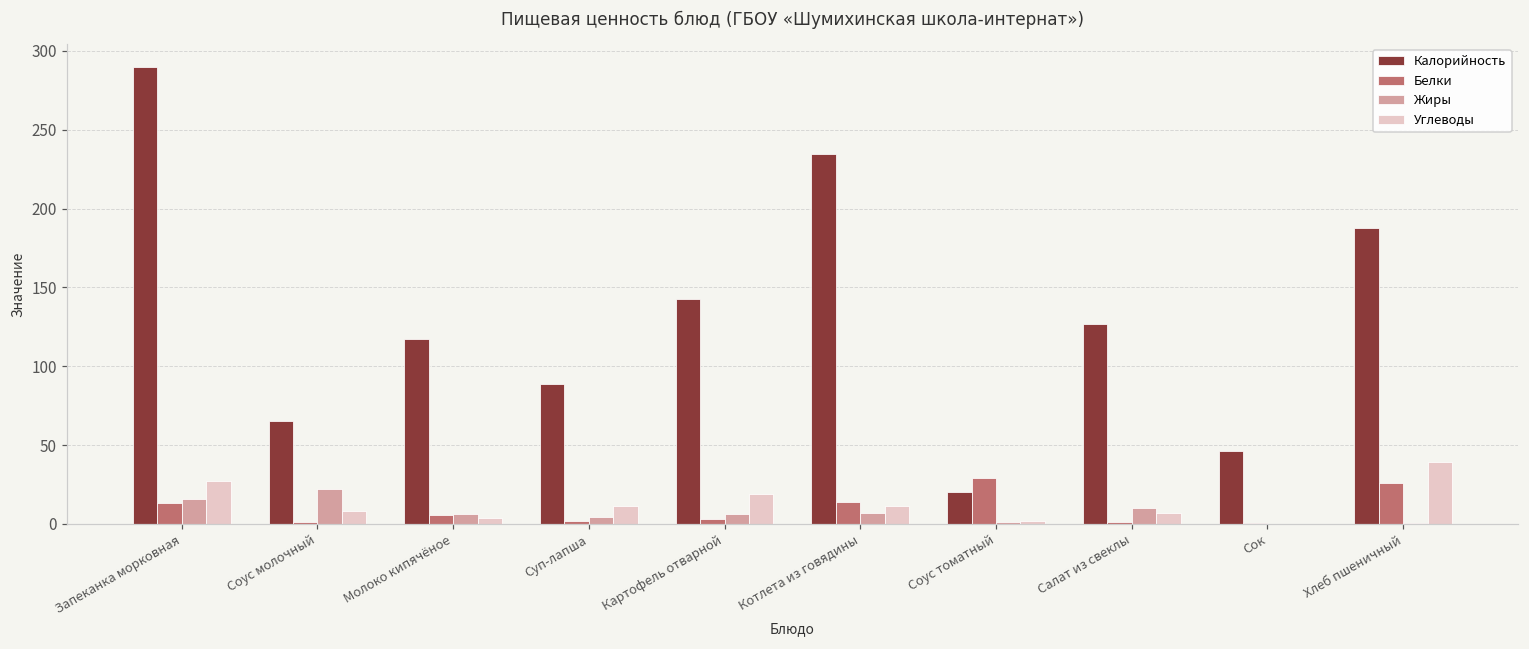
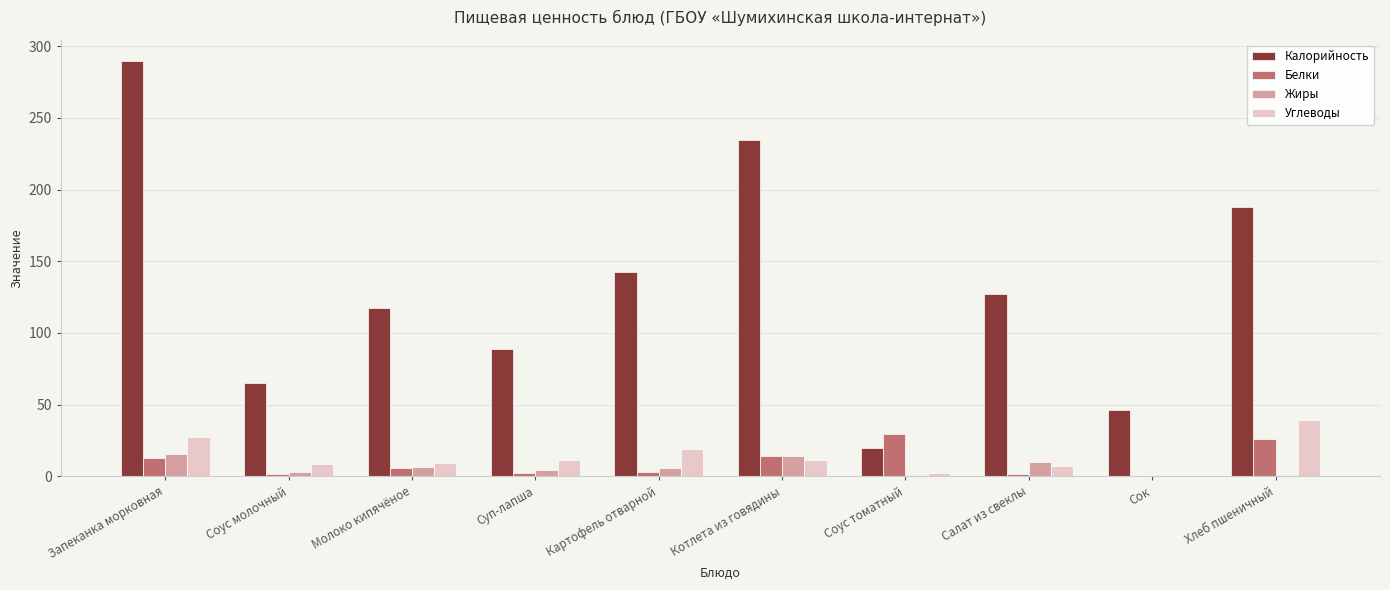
  {
    "Калорийность": {
      "Запеканка морковная": 290,
      "Соус молочный": 65,
      "Молоко кипячёное": 117,
      "Суп-лапша": 89,
      "Картофель отварной": 143,
      "Котлета из говядины": 235,
      "Соус томатный": 20,
      "Салат из свеклы": 127,
      "Сок": 46,
      "Хлеб пшеничный": 188
    },
    "Белки": {
      "Запеканка морковная": 13,
      "Молоко кипячёное": 6,
      "Суп-лапша": 2,
      "Картофель отварной": 3,
      "Котлета из говядины": 14,
      "Соус томатный": 29,
      "Хлеб пшеничный": 26
    },
    "Жиры": {
      "Запеканка морковная": 16,
-     "Соус молочный": 22,
+     "Соус молочный": 3,
      "Молоко кипячёное": 6,
      "Суп-лапша": 4,
      "Картофель отварной": 6,
-     "Котлета из говядины": 7,
+     "Котлета из говядины": 14,
      "Салат из свеклы": 10
    },
    "Углеводы": {
      "Запеканка морковная": 27,
      "Соус молочный": 8,
-     "Молоко кипячёное": 4,
+     "Молоко кипячёное": 9,
      "Суп-лапша": 11,
      "Картофель отварной": 19,
      "Котлета из говядины": 11,
      "Соус томатный": 2,
      "Салат из свеклы": 7,
      "Хлеб пшеничный": 39
    }
  }
